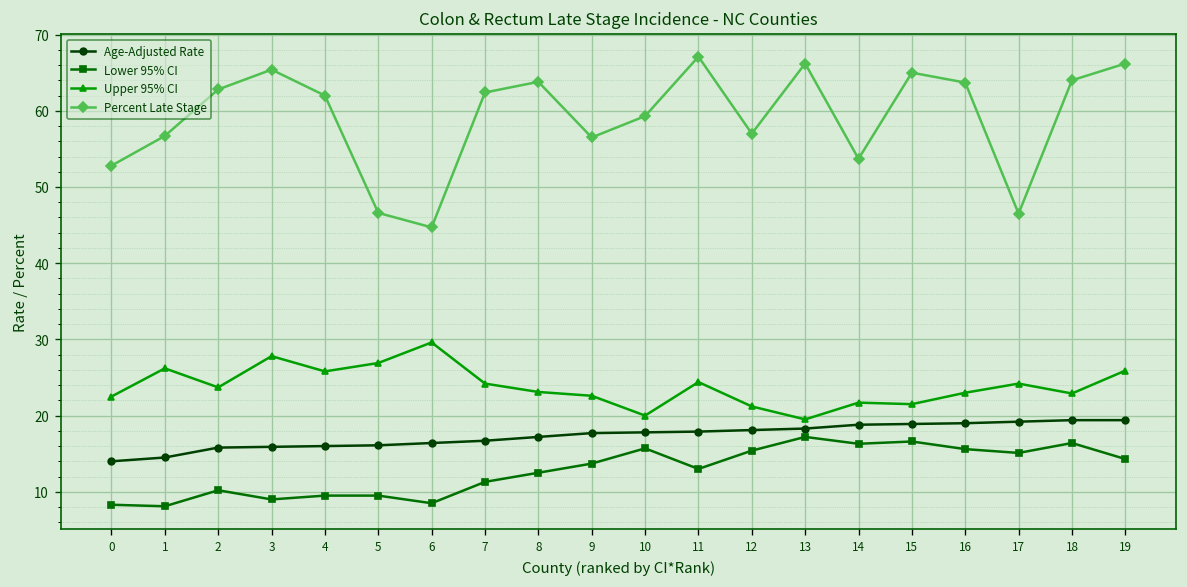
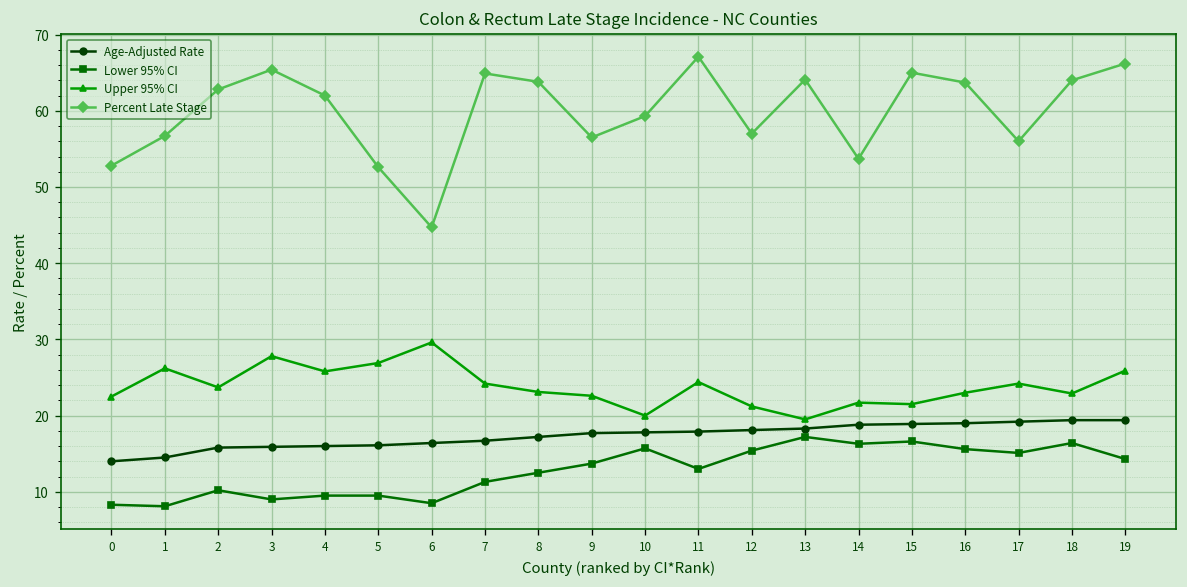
  {
    "Percent Late Stage": {
      "0": 53,
      "1": 57,
      "2": 63,
      "3": 65,
      "4": 62,
-     "5": 47,
+     "5": 53,
      "6": 45,
-     "7": 62,
+     "7": 65,
      "8": 64,
      "9": 57,
      "10": 59,
      "11": 67,
      "12": 57,
-     "13": 66,
+     "13": 64,
      "14": 54,
      "15": 65,
      "16": 64,
-     "17": 47,
+     "17": 56,
      "18": 64,
      "19": 66
    }
  }
